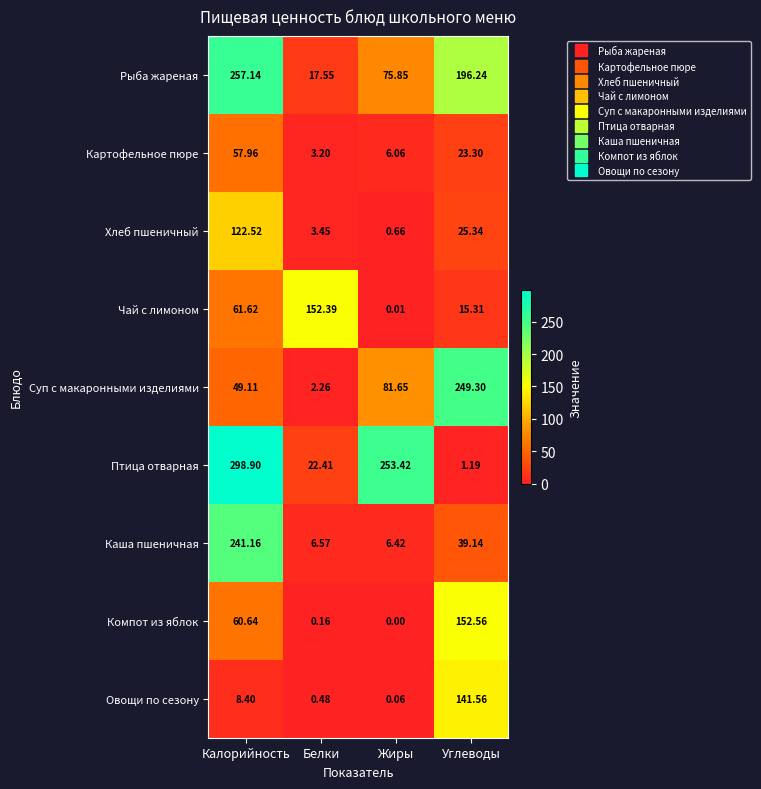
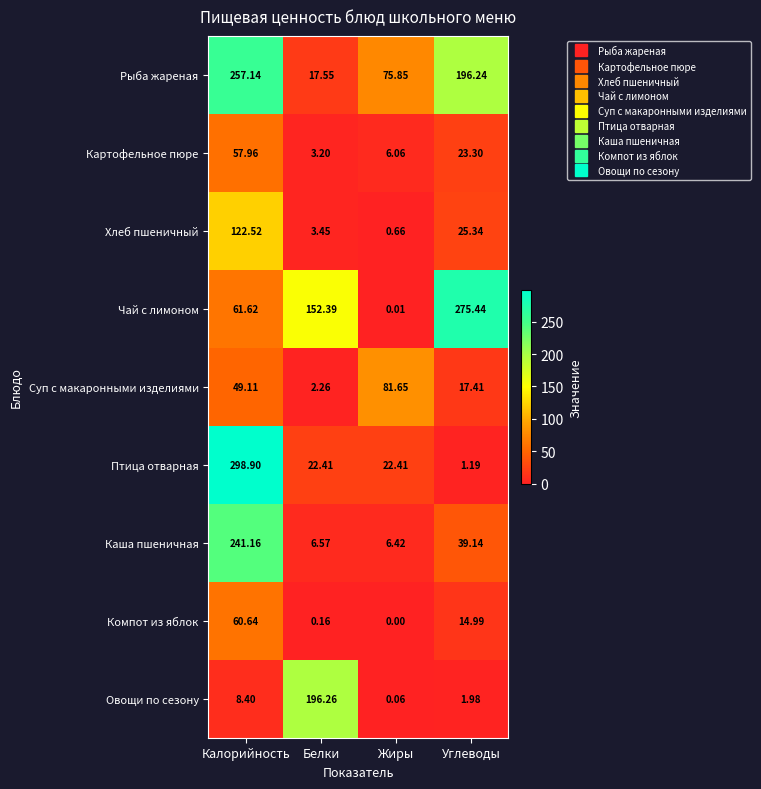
  {
    "Рыба жареная": {
      "Калорийность": 257.14,
      "Белки": 17.55,
      "Жиры": 75.85,
      "Углеводы": 196.24
    },
    "Картофельное пюре": {
      "Калорийность": 57.96,
      "Белки": 3.20,
      "Жиры": 6.06,
      "Углеводы": 23.30
    },
    "Хлеб пшеничный": {
      "Калорийность": 122.52,
      "Белки": 3.45,
      "Жиры": 0.66,
      "Углеводы": 25.34
    },
    "Чай с лимоном": {
      "Калорийность": 61.62,
      "Белки": 152.39,
      "Жиры": 0.01,
-     "Углеводы": 15.31
+     "Углеводы": 275.44
    },
    "Суп с макаронными изделиями": {
      "Калорийность": 49.11,
      "Белки": 2.26,
      "Жиры": 81.65,
-     "Углеводы": 249.30
+     "Углеводы": 17.41
    },
    "Птица отварная": {
      "Калорийность": 298.90,
      "Белки": 22.41,
-     "Жиры": 253.42,
+     "Жиры": 22.41,
      "Углеводы": 1.19
    },
    "Каша пшеничная": {
      "Калорийность": 241.16,
      "Белки": 6.57,
      "Жиры": 6.42,
      "Углеводы": 39.14
    },
    "Компот из яблок": {
      "Калорийность": 60.64,
      "Белки": 0.16,
      "Жиры": 0.00,
-     "Углеводы": 152.56
+     "Углеводы": 14.99
    },
    "Овощи по сезону": {
      "Калорийность": 8.40,
-     "Белки": 0.48,
+     "Белки": 196.26,
      "Жиры": 0.06,
-     "Углеводы": 141.56
+     "Углеводы": 1.98
    }
  }
